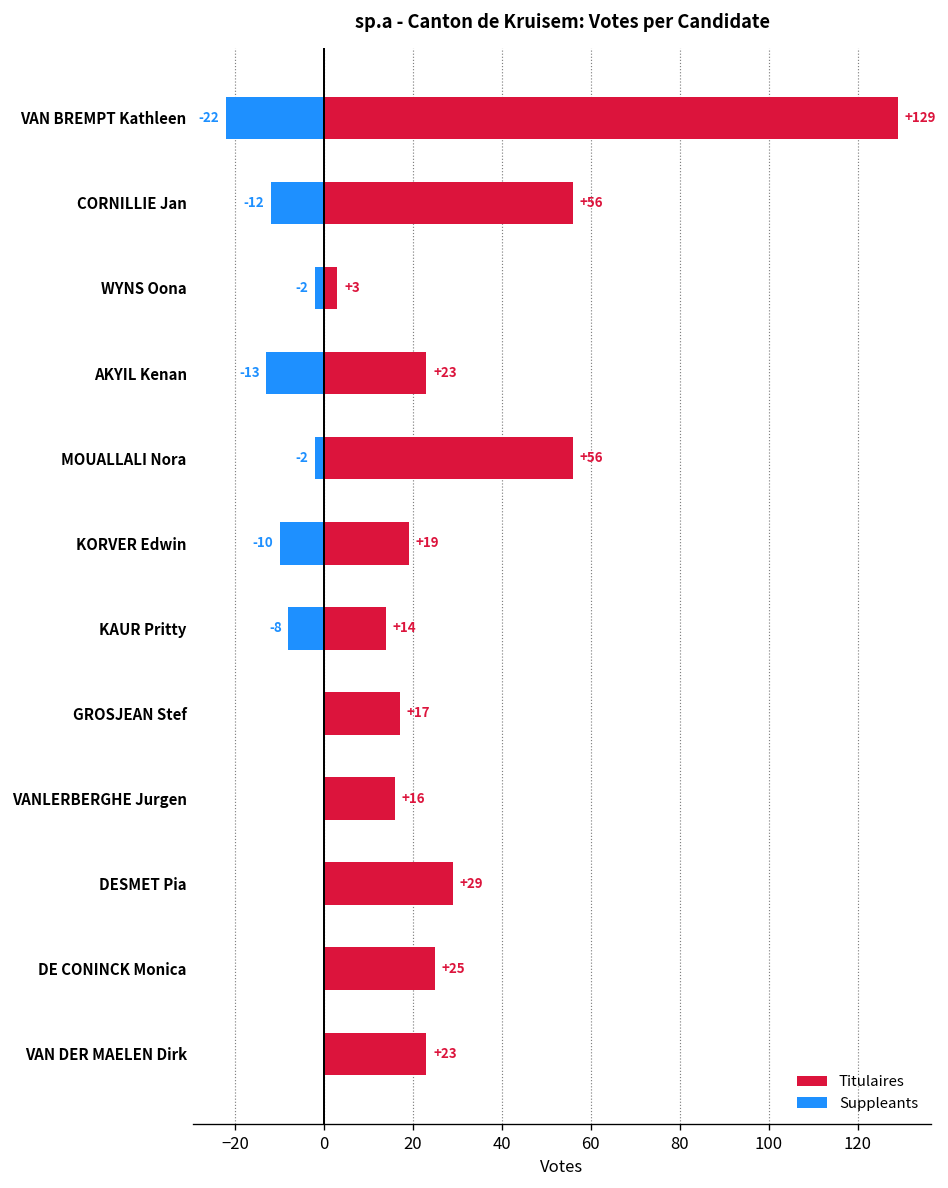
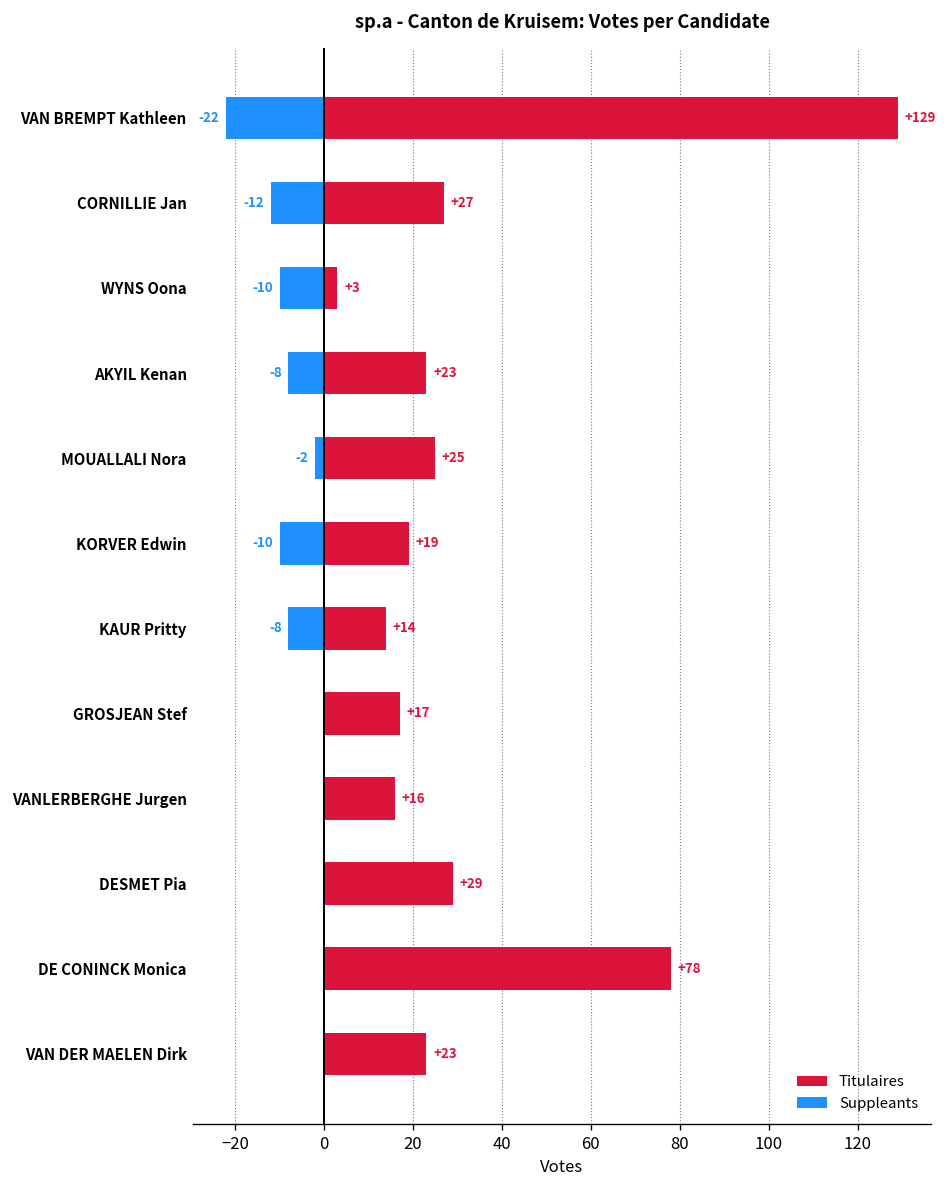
  {
    "Titulaires": {
      "VAN BREMPT Kathleen": "+129",
-     "CORNILLIE Jan": "+56",
+     "CORNILLIE Jan": "+27",
      "WYNS Oona": "+3",
      "AKYIL Kenan": "+23",
-     "MOUALLALI Nora": "+56",
+     "MOUALLALI Nora": "+25",
      "KORVER Edwin": "+19",
      "KAUR Pritty": "+14",
      "GROSJEAN Stef": "+17",
      "VANLERBERGHE Jurgen": "+16",
      "DESMET Pia": "+29",
-     "DE CONINCK Monica": "+25",
+     "DE CONINCK Monica": "+78",
      "VAN DER MAELEN Dirk": "+23"
    },
    "Suppleants": {
      "VAN BREMPT Kathleen": "-22",
      "CORNILLIE Jan": "-12",
-     "WYNS Oona": "-2",
-     "AKYIL Kenan": "-13",
+     "WYNS Oona": "-10",
+     "AKYIL Kenan": "-8",
      "MOUALLALI Nora": "-2",
      "KORVER Edwin": "-10",
      "KAUR Pritty": "-8"
    }
  }
